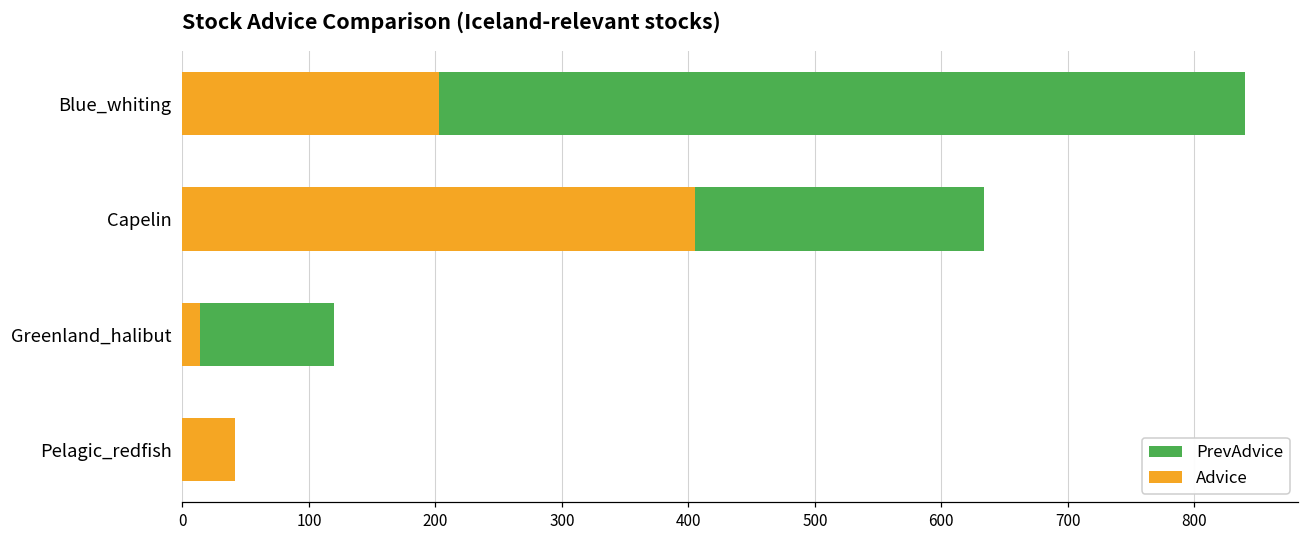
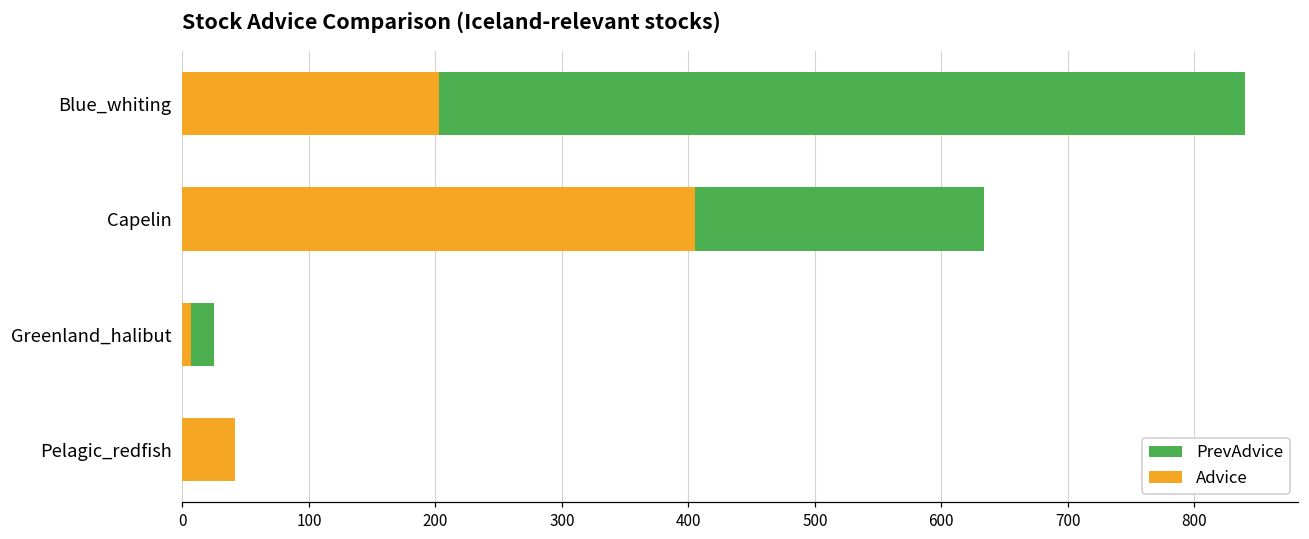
  {
    "PrevAdvice": {
      "Blue_whiting": 840,
      "Capelin": 634,
-     "Greenland_halibut": 120
+     "Greenland_halibut": 25
    },
    "Advice": {
-     "Greenland_halibut": 14,
+     "Greenland_halibut": 7,
      "Pelagic_redfish": 42
    }
  }
